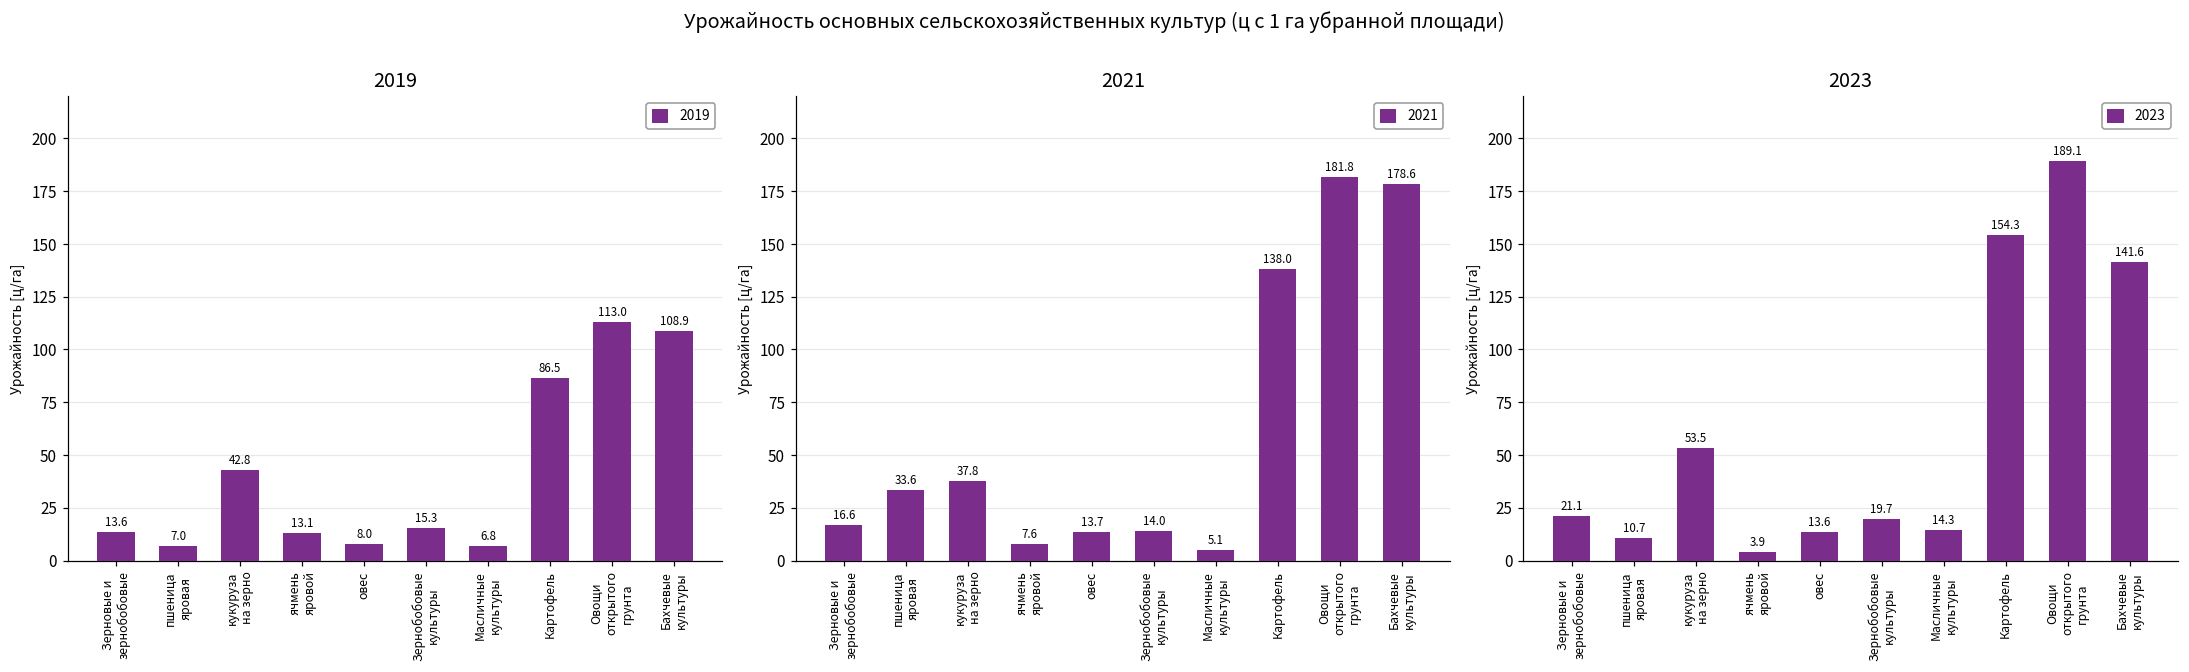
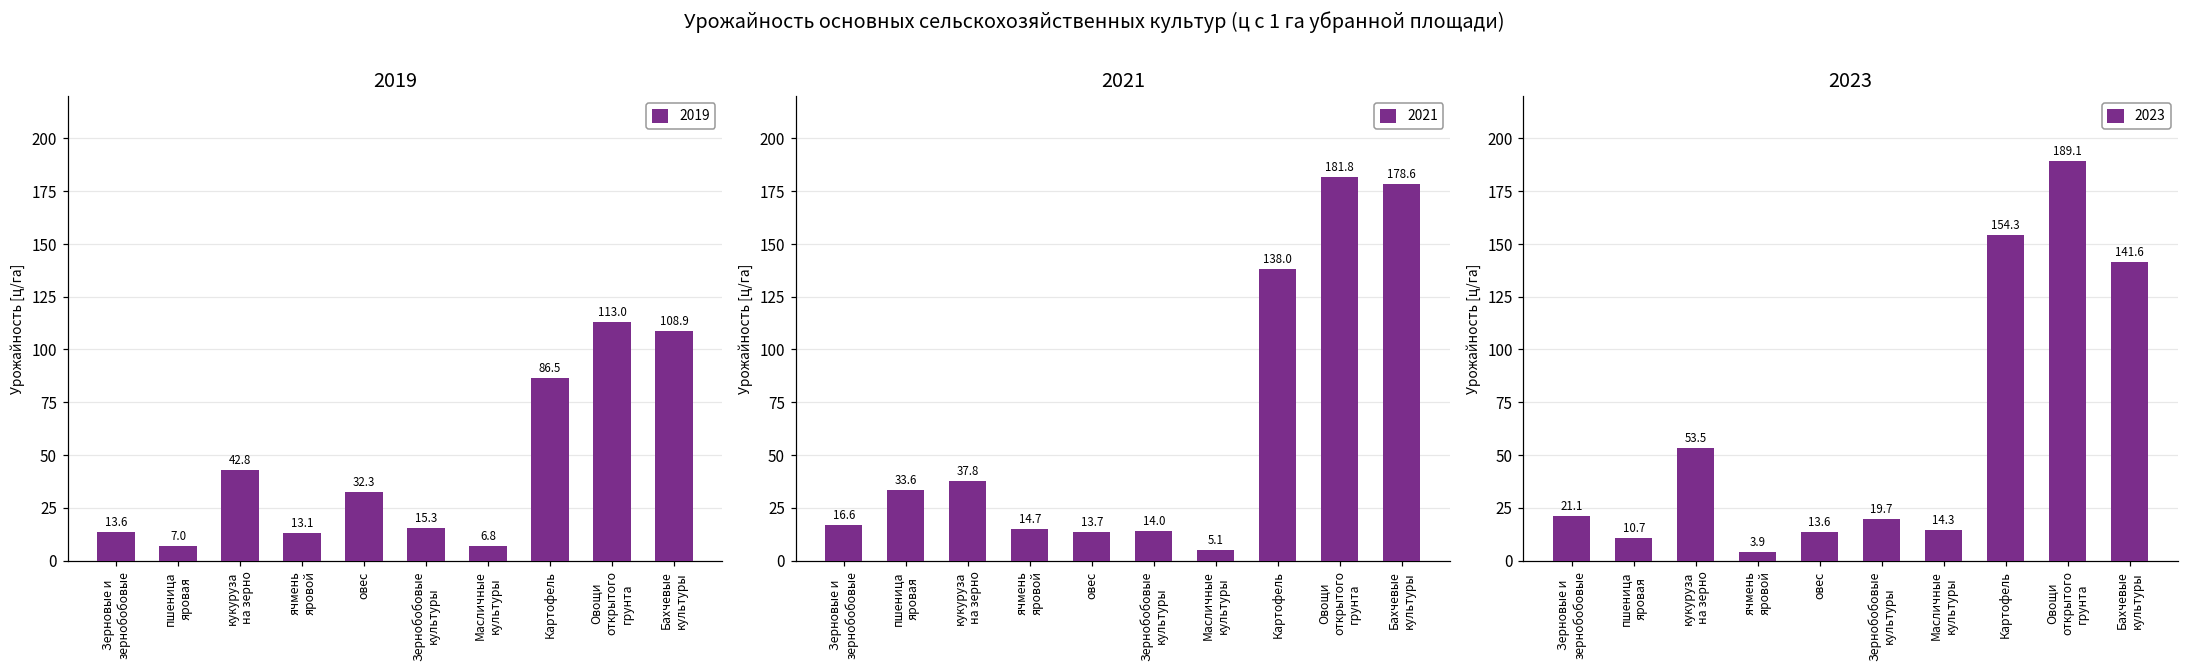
  {
    "2019": {
      "Зерновые и зернобобовые": 13.6,
      "пшеница яровая": 7.0,
      "кукуруза на зерно": 42.8,
      "ячмень яровой": 13.1,
-     "овес": 8.0,
+     "овес": 32.3,
      "Зернобобовые культуры": 15.3,
      "Масличные культуры": 6.8,
      "Картофель": 86.5,
      "Овощи открытого грунта": 113.0,
      "Бахчевые культуры": 108.9
    },
    "2021": {
      "Зерновые и зернобобовые": 16.6,
      "пшеница яровая": 33.6,
      "кукуруза на зерно": 37.8,
-     "ячмень яровой": 7.6,
+     "ячмень яровой": 14.7,
      "овес": 13.7,
      "Зернобобовые культуры": 14.0,
      "Масличные культуры": 5.1,
      "Картофель": 138.0,
      "Овощи открытого грунта": 181.8,
      "Бахчевые культуры": 178.6
    },
    "2023": {
      "Зерновые и зернобобовые": 21.1,
      "пшеница яровая": 10.7,
      "кукуруза на зерно": 53.5,
      "ячмень яровой": 3.9,
      "овес": 13.6,
      "Зернобобовые культуры": 19.7,
      "Масличные культуры": 14.3,
      "Картофель": 154.3,
      "Овощи открытого грунта": 189.1,
      "Бахчевые культуры": 141.6
    }
  }
